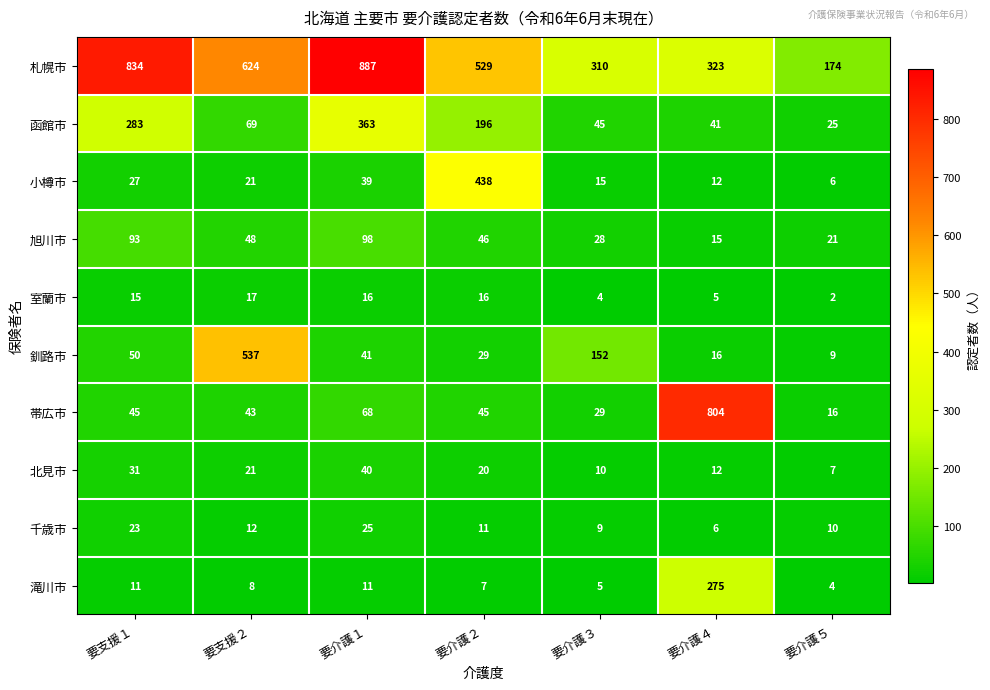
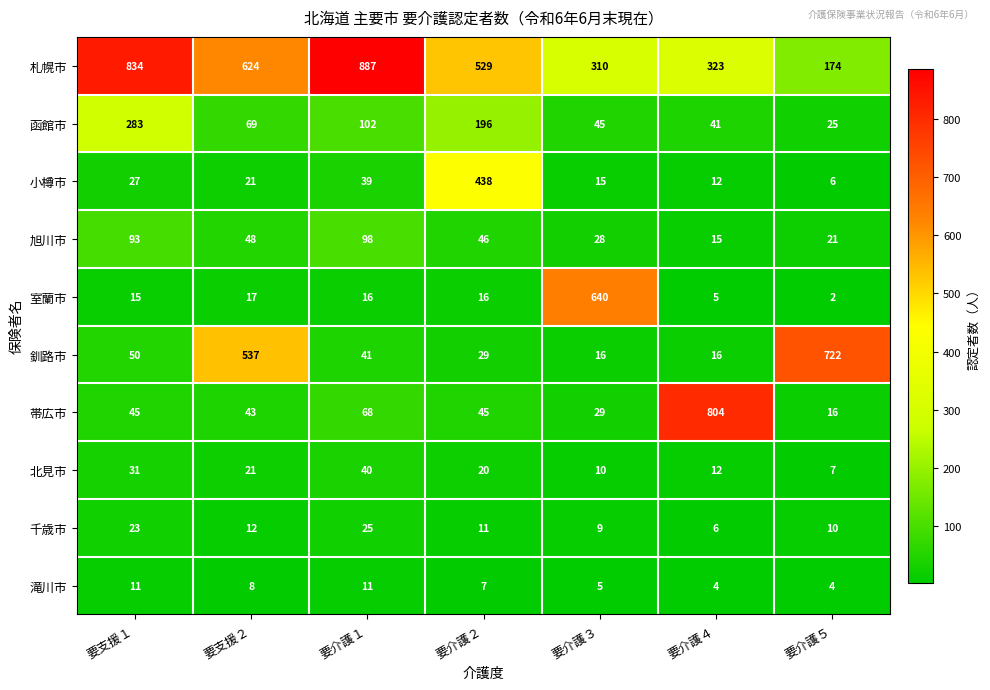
  {
    "札幌市": {
      "要支援１": 834,
      "要支援２": 624,
      "要介護１": 887,
      "要介護２": 529,
      "要介護３": 310,
      "要介護４": 323,
      "要介護５": 174
    },
    "函館市": {
      "要支援１": 283,
      "要支援２": 69,
-     "要介護１": 363,
+     "要介護１": 102,
      "要介護２": 196,
      "要介護３": 45,
      "要介護４": 41,
      "要介護５": 25
    },
    "小樽市": {
      "要支援１": 27,
      "要支援２": 21,
      "要介護１": 39,
      "要介護２": 438,
      "要介護３": 15,
      "要介護４": 12,
      "要介護５": 6
    },
    "旭川市": {
      "要支援１": 93,
      "要支援２": 48,
      "要介護１": 98,
      "要介護２": 46,
      "要介護３": 28,
      "要介護４": 15,
      "要介護５": 21
    },
    "室蘭市": {
      "要支援１": 15,
      "要支援２": 17,
      "要介護１": 16,
      "要介護２": 16,
-     "要介護３": 4,
+     "要介護３": 640,
      "要介護４": 5,
      "要介護５": 2
    },
    "釧路市": {
      "要支援１": 50,
      "要支援２": 537,
      "要介護１": 41,
      "要介護２": 29,
-     "要介護３": 152,
+     "要介護３": 16,
      "要介護４": 16,
-     "要介護５": 9
+     "要介護５": 722
    },
    "帯広市": {
      "要支援１": 45,
      "要支援２": 43,
      "要介護１": 68,
      "要介護２": 45,
      "要介護３": 29,
      "要介護４": 804,
      "要介護５": 16
    },
    "北見市": {
      "要支援１": 31,
      "要支援２": 21,
      "要介護１": 40,
      "要介護２": 20,
      "要介護３": 10,
      "要介護４": 12,
      "要介護５": 7
    },
    "千歳市": {
      "要支援１": 23,
      "要支援２": 12,
      "要介護１": 25,
      "要介護２": 11,
      "要介護３": 9,
      "要介護４": 6,
      "要介護５": 10
    },
    "滝川市": {
      "要支援１": 11,
      "要支援２": 8,
      "要介護１": 11,
      "要介護２": 7,
      "要介護３": 5,
-     "要介護４": 275,
+     "要介護４": 4,
      "要介護５": 4
    }
  }
